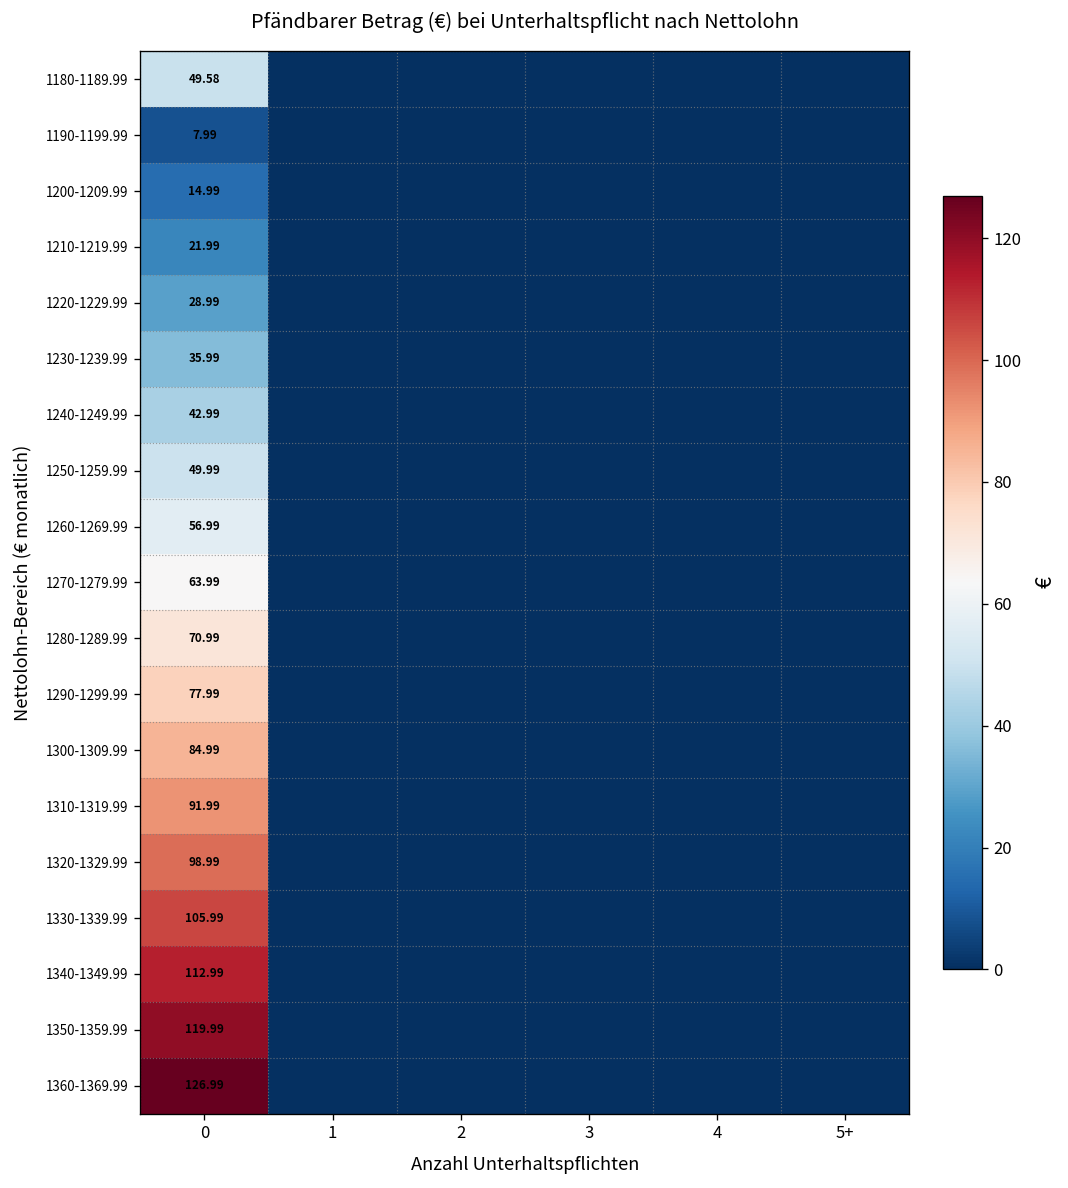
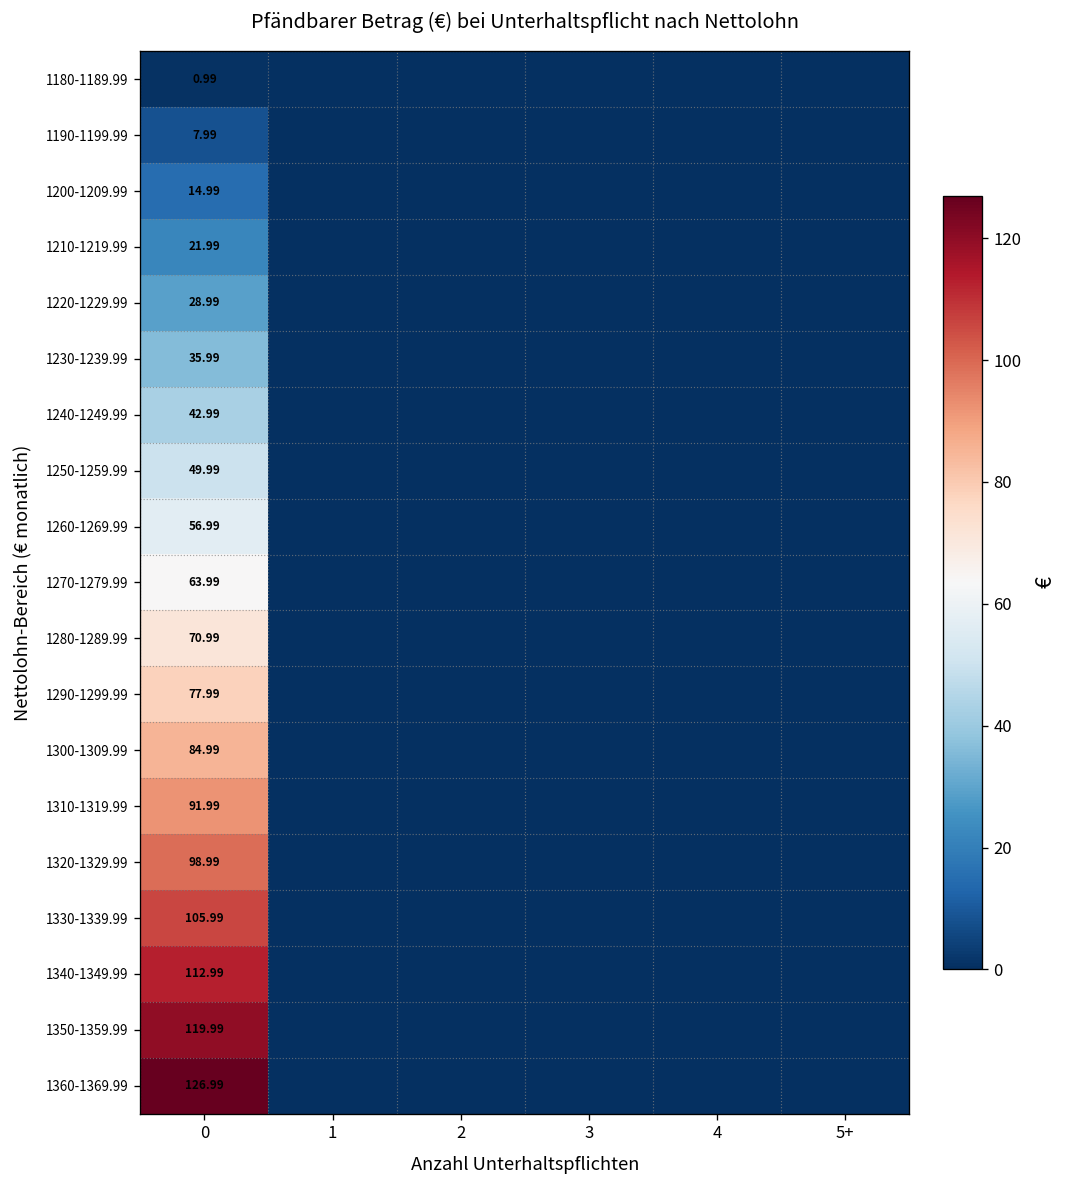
  {
    "1180-1189.99": {
-     "0": 49.58
+     "0": 0.99
    },
    "1190-1199.99": {
      "0": 7.99
    },
    "1200-1209.99": {
      "0": 14.99
    },
    "1210-1219.99": {
      "0": 21.99
    },
    "1220-1229.99": {
      "0": 28.99
    },
    "1230-1239.99": {
      "0": 35.99
    },
    "1240-1249.99": {
      "0": 42.99
    },
    "1250-1259.99": {
      "0": 49.99
    },
    "1260-1269.99": {
      "0": 56.99
    },
    "1270-1279.99": {
      "0": 63.99
    },
    "1280-1289.99": {
      "0": 70.99
    },
    "1290-1299.99": {
      "0": 77.99
    },
    "1300-1309.99": {
      "0": 84.99
    },
    "1310-1319.99": {
      "0": 91.99
    },
    "1320-1329.99": {
      "0": 98.99
    },
    "1330-1339.99": {
      "0": 105.99
    },
    "1340-1349.99": {
      "0": 112.99
    },
    "1350-1359.99": {
      "0": 119.99
    },
    "1360-1369.99": {
      "0": 126.99
    }
  }
